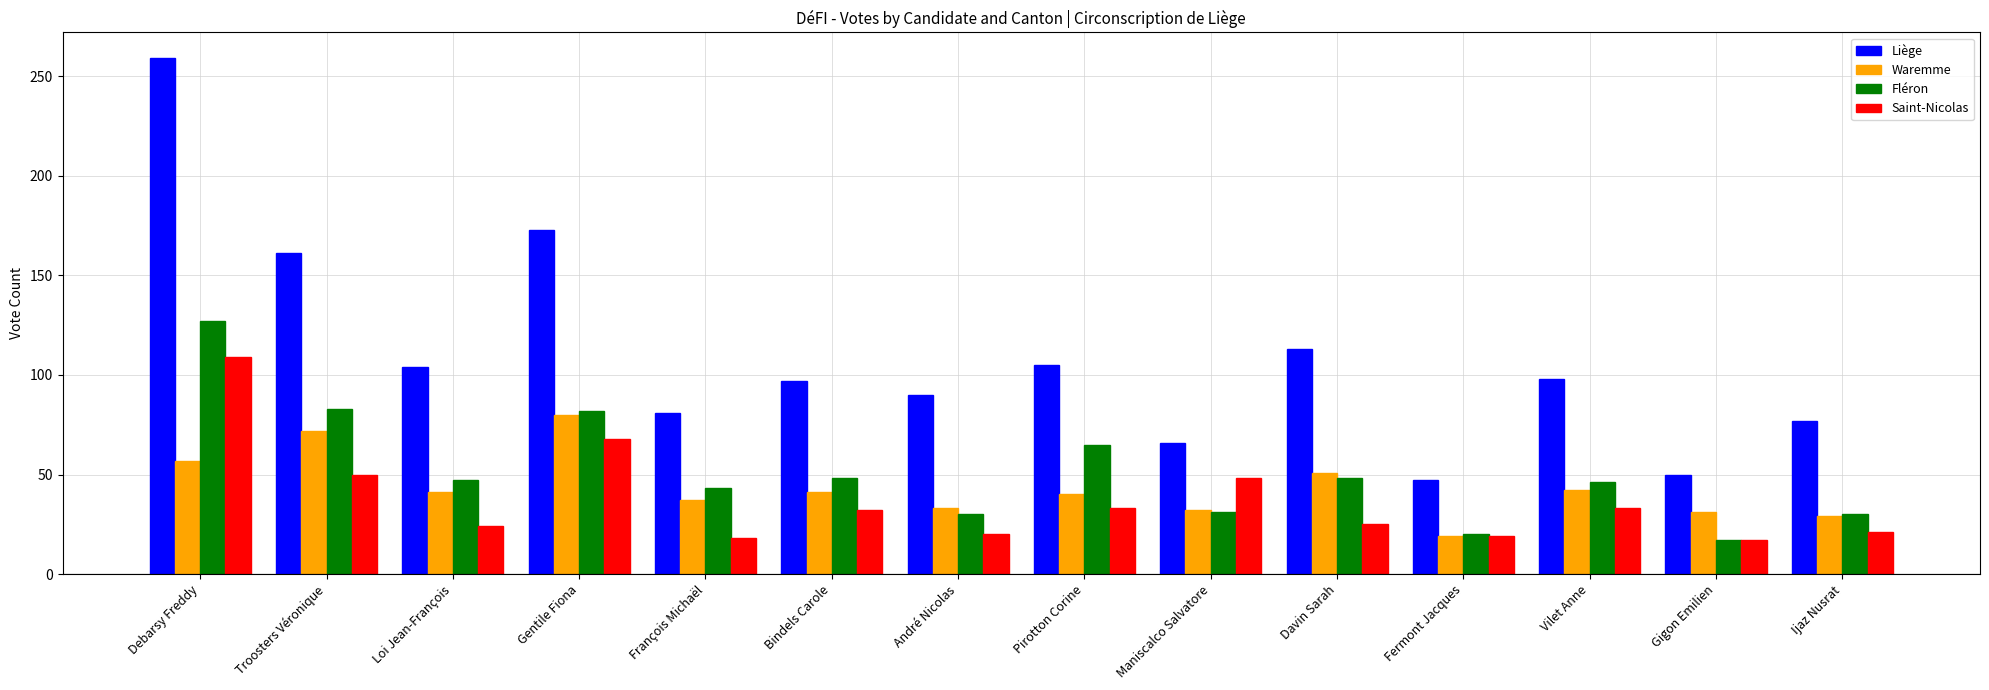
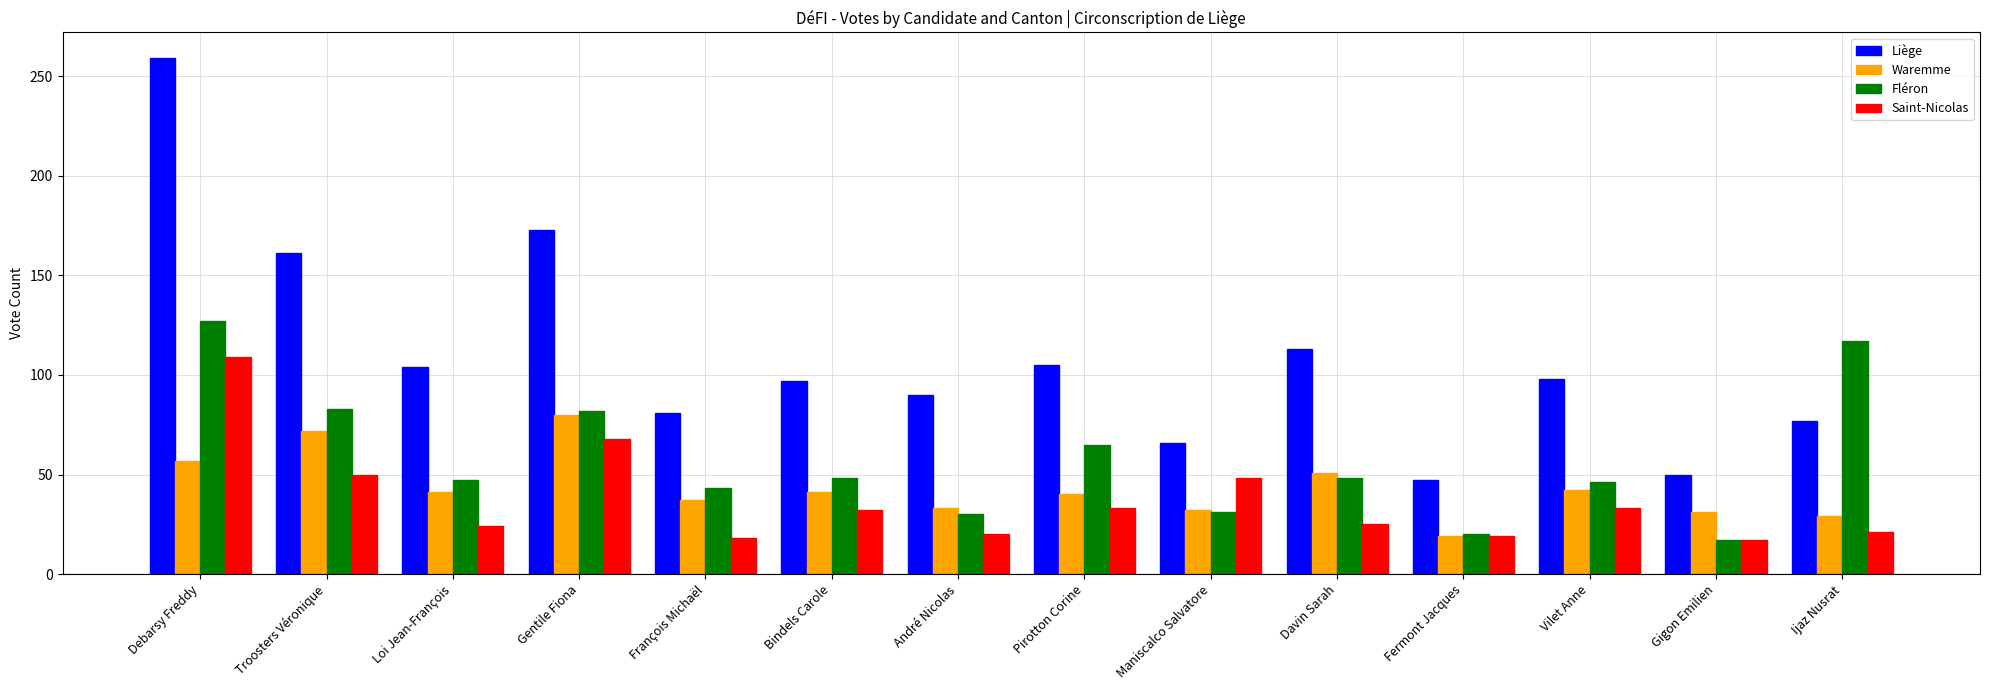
  {
    "Liège": {
      "Debarsy Freddy": 259,
      "Troosters Véronique": 161,
      "Loi Jean-François": 104,
      "Gentile Fiona": 173,
      "François Michaël": 81,
      "Bindels Carole": 97,
      "André Nicolas": 90,
      "Pirotton Corine": 105,
      "Maniscalco Salvatore": 66,
      "Davin Sarah": 113,
      "Fermont Jacques": 47,
      "Vilet Anne": 98,
      "Gigon Emilien": 50,
      "Ijaz Nusrat": 77
    },
    "Waremme": {
      "Debarsy Freddy": 57,
      "Troosters Véronique": 72,
      "Loi Jean-François": 41,
      "Gentile Fiona": 80,
      "François Michaël": 37,
      "Bindels Carole": 41,
      "André Nicolas": 33,
      "Pirotton Corine": 40,
      "Maniscalco Salvatore": 32,
      "Davin Sarah": 51,
      "Fermont Jacques": 19,
      "Vilet Anne": 42,
      "Gigon Emilien": 31,
      "Ijaz Nusrat": 29
    },
    "Fléron": {
      "Debarsy Freddy": 127,
      "Troosters Véronique": 83,
      "Loi Jean-François": 47,
      "Gentile Fiona": 82,
      "François Michaël": 43,
      "Bindels Carole": 48,
      "André Nicolas": 30,
      "Pirotton Corine": 65,
      "Maniscalco Salvatore": 31,
      "Davin Sarah": 48,
      "Fermont Jacques": 20,
      "Vilet Anne": 46,
      "Gigon Emilien": 17,
-     "Ijaz Nusrat": 30
+     "Ijaz Nusrat": 117
    },
    "Saint-Nicolas": {
      "Debarsy Freddy": 109,
      "Troosters Véronique": 50,
      "Loi Jean-François": 24,
      "Gentile Fiona": 68,
      "François Michaël": 18,
      "Bindels Carole": 32,
      "André Nicolas": 20,
      "Pirotton Corine": 33,
      "Maniscalco Salvatore": 48,
      "Davin Sarah": 25,
      "Fermont Jacques": 19,
      "Vilet Anne": 33,
      "Gigon Emilien": 17,
      "Ijaz Nusrat": 21
    }
  }
